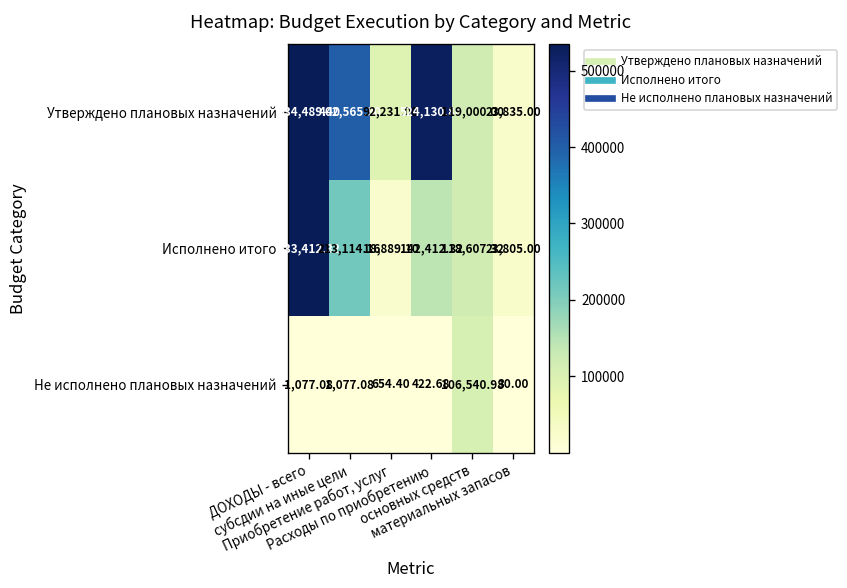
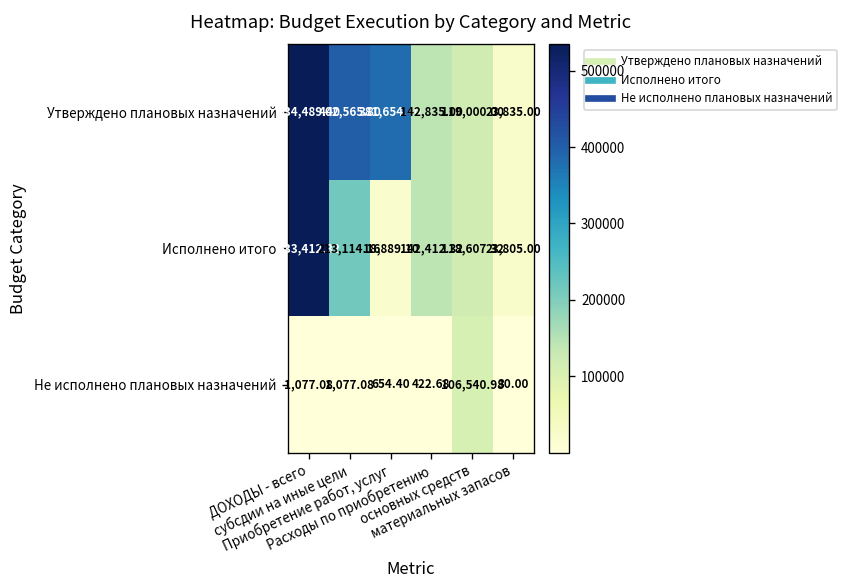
  {
    "Утверждено плановых назначений": {
-     "Приобретение работ, услуг": "92,231.00",
-     "Расходы по приобретению": "524,130.80"
+     "Приобретение работ, услуг": "381,654.40",
+     "Расходы по приобретению": "142,835.00"
    },
    "Не исполнено плановых назначений": {
      "Приобретение работ, услуг": "654.40"
    }
  }
